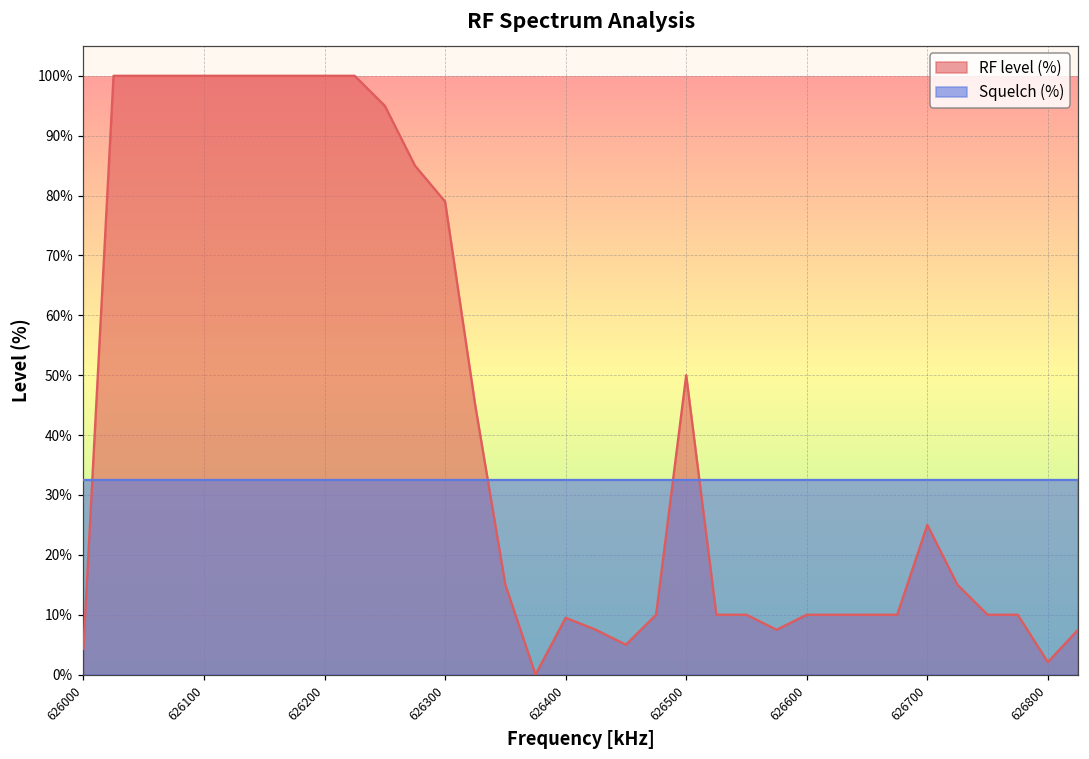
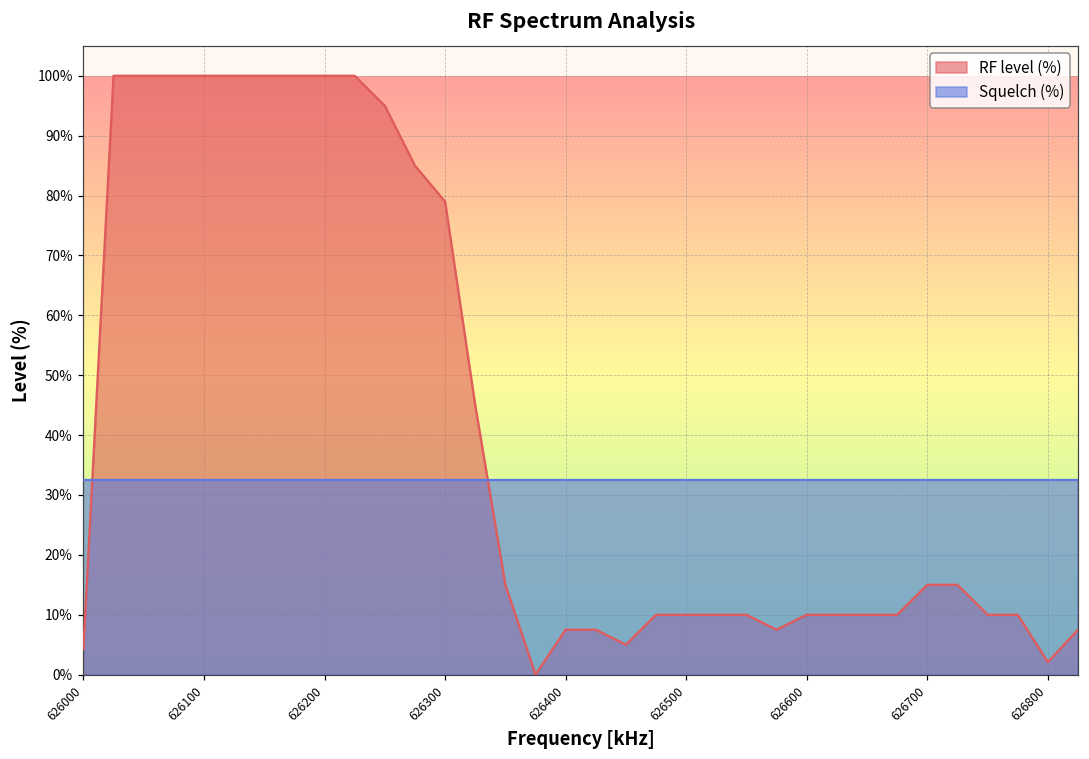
  {
    "RF level (%)": {
      "626000": "4%",
      "626100": "100%",
      "626200": "100%",
      "626300": "79%",
-     "626400": "10%",
-     "626500": "50%",
+     "626400": "8%",
+     "626500": "10%",
      "626600": "10%",
-     "626700": "25%",
+     "626700": "15%",
      "626800": "2%"
    },
    "Squelch (%)": {
      "626000": "33%",
      "626100": "33%",
      "626200": "33%",
      "626300": "33%",
      "626400": "33%",
      "626500": "33%",
      "626600": "33%",
      "626700": "33%",
      "626800": "33%"
    }
  }
